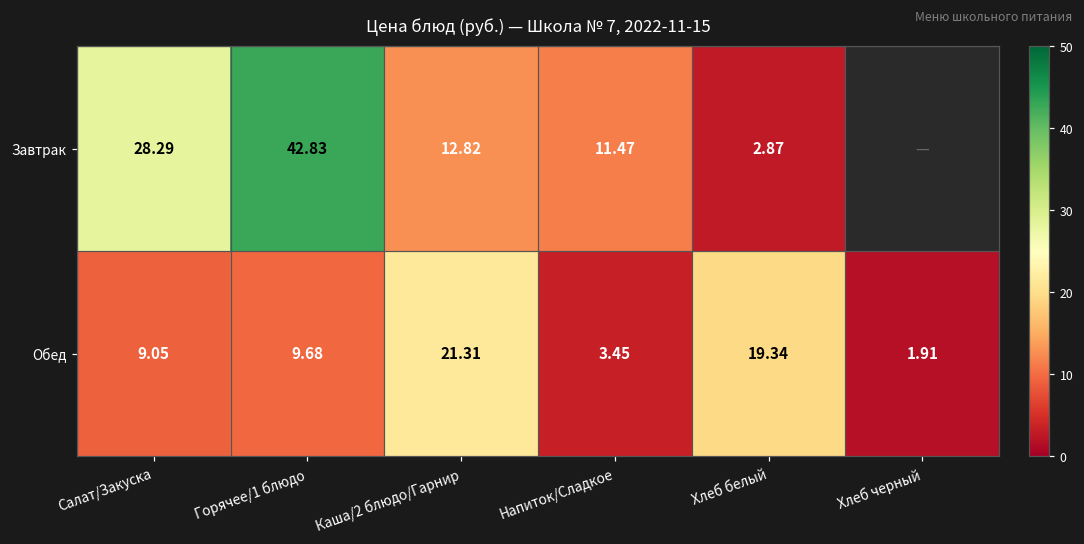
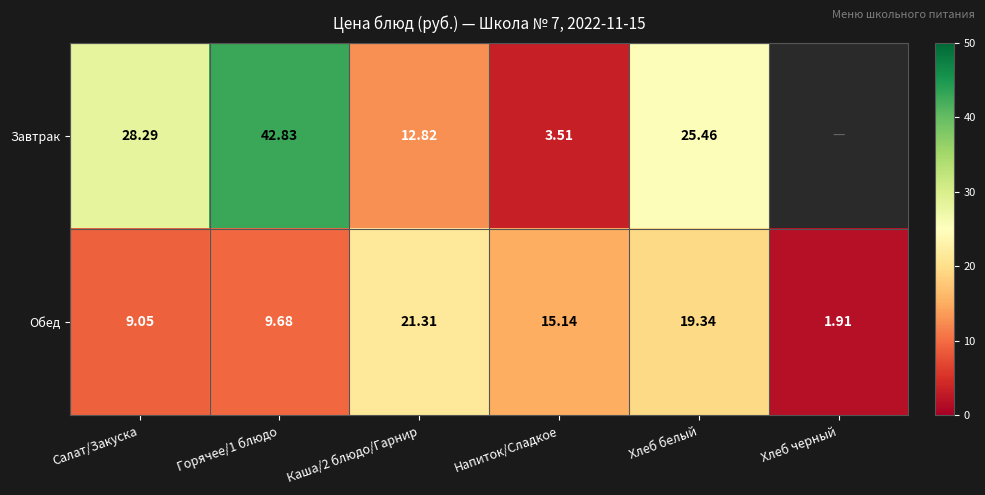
  {
    "Завтрак": {
      "Салат/Закуска": 28.29,
      "Горячее/1 блюдо": 42.83,
      "Каша/2 блюдо/Гарнир": 12.82,
-     "Напиток/Сладкое": 11.47,
-     "Хлеб белый": 2.87
+     "Напиток/Сладкое": 3.51,
+     "Хлеб белый": 25.46
    },
    "Обед": {
      "Салат/Закуска": 9.05,
      "Горячее/1 блюдо": 9.68,
      "Каша/2 блюдо/Гарнир": 21.31,
-     "Напиток/Сладкое": 3.45,
+     "Напиток/Сладкое": 15.14,
      "Хлеб белый": 19.34,
      "Хлеб черный": 1.91
    }
  }
